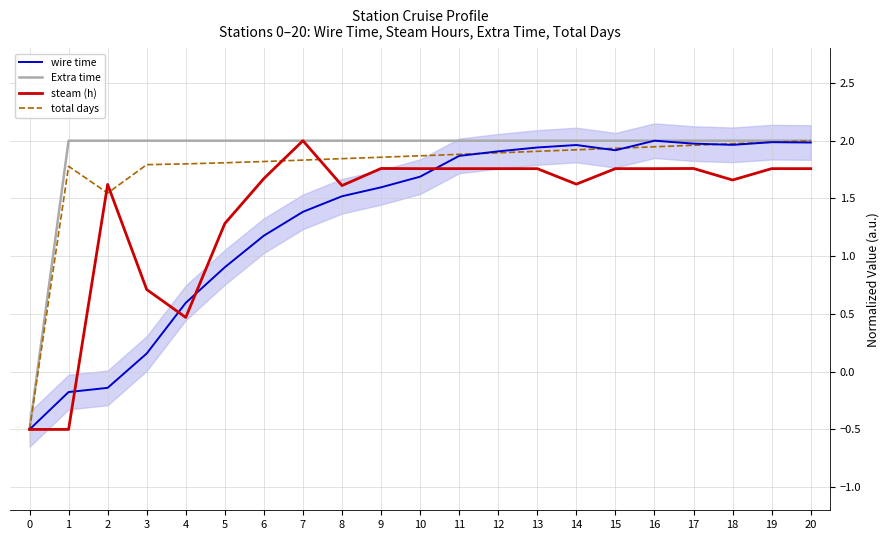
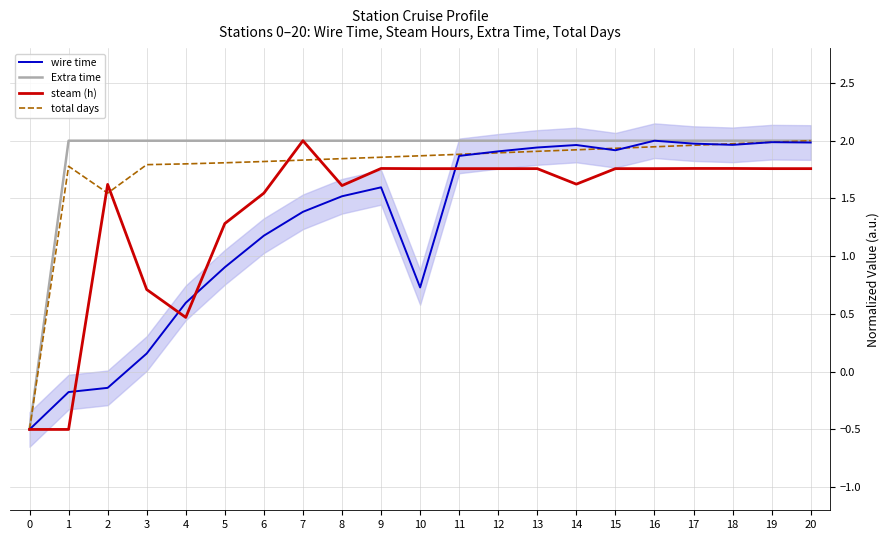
  {
    "wire time": {
      "1": -0.18,
      "2": -0.14,
      "3": 0.16,
      "4": 0.60,
      "5": 0.90,
      "6": 1.18,
      "7": 1.38,
      "8": 1.52,
      "9": 1.60,
-     "10": 1.69,
+     "10": 0.73,
      "13": 1.94,
      "14": 1.96
    },
    "Extra time": {
      "1": 2.00,
      "2": 2.00,
      "3": 2.00,
      "4": 2.00,
      "5": 2.00,
      "6": 2.00,
      "8": 2.00,
      "9": 2.00,
      "10": 2.00,
      "12": 2.00,
      "13": 2.00,
      "14": 2.00,
      "15": 2.00,
      "17": 2.00,
      "18": 2.00
    },
    "steam (h)": {
      "1": -0.50,
      "2": 1.62,
      "3": 0.71,
      "4": 0.47,
      "5": 1.28,
-     "6": 1.67,
+     "6": 1.55,
      "8": 1.61,
      "10": 1.76,
      "11": 1.76,
      "12": 1.76,
      "13": 1.76,
      "14": 1.62,
      "15": 1.76,
      "16": 1.76,
      "17": 1.76,
-     "18": 1.66,
+     "18": 1.76,
      "19": 1.76,
      "20": 1.76
    },
    "total days": {
      "1": 1.78,
      "2": 1.55,
      "3": 1.79,
      "4": 1.80,
      "5": 1.81,
      "6": 1.82,
      "7": 1.83,
      "8": 1.84,
      "9": 1.86,
      "10": 1.87,
      "13": 1.91,
      "14": 1.92,
      "16": 1.95
    }
  }
